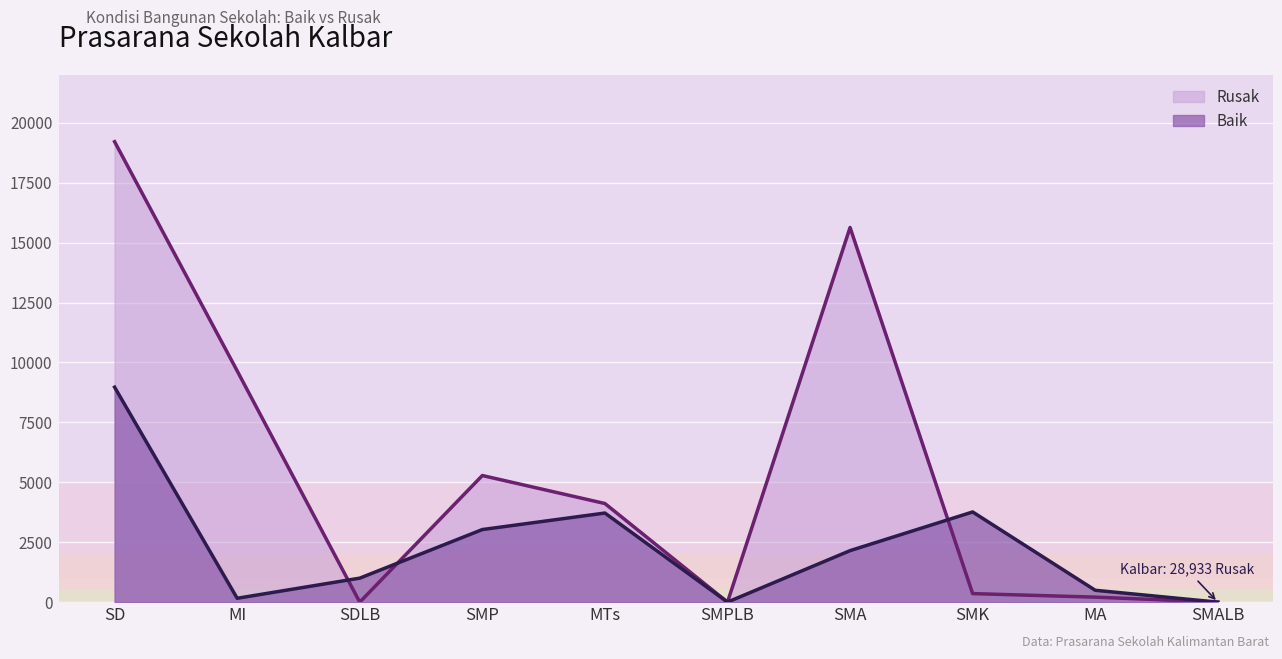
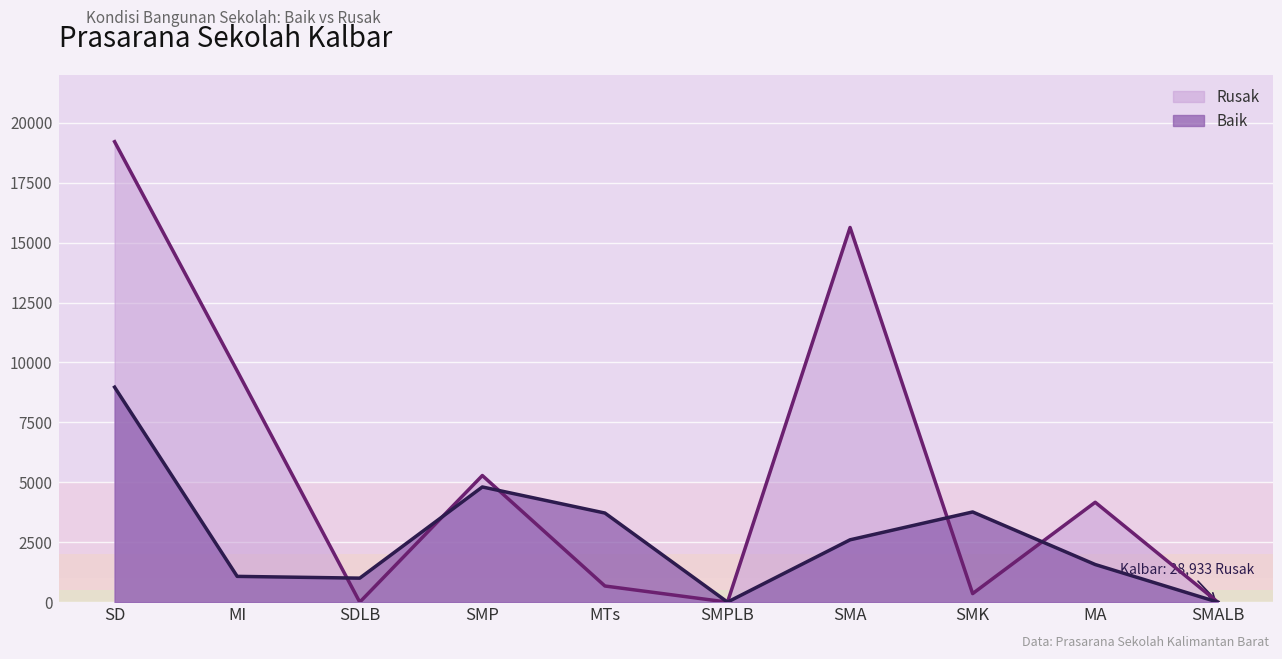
  {
    "Rusak": {
      "SD": 19200,
      "MI": 9600,
      "SDLB": 0,
      "SMP": 5300,
-     "MTs": 4100,
+     "MTs": 700,
      "SMA": 15600,
      "SMK": 400,
-     "MA": 200
+     "MA": 4200
    },
    "Baik": {
      "SD": 9000,
-     "MI": 200,
+     "MI": 1100,
      "SDLB": 1000,
-     "SMP": 3000,
+     "SMP": 4800,
      "MTs": 3700,
-     "SMA": 2100,
+     "SMA": 2600,
      "SMK": 3800,
-     "MA": 500
+     "MA": 1600
    }
  }
